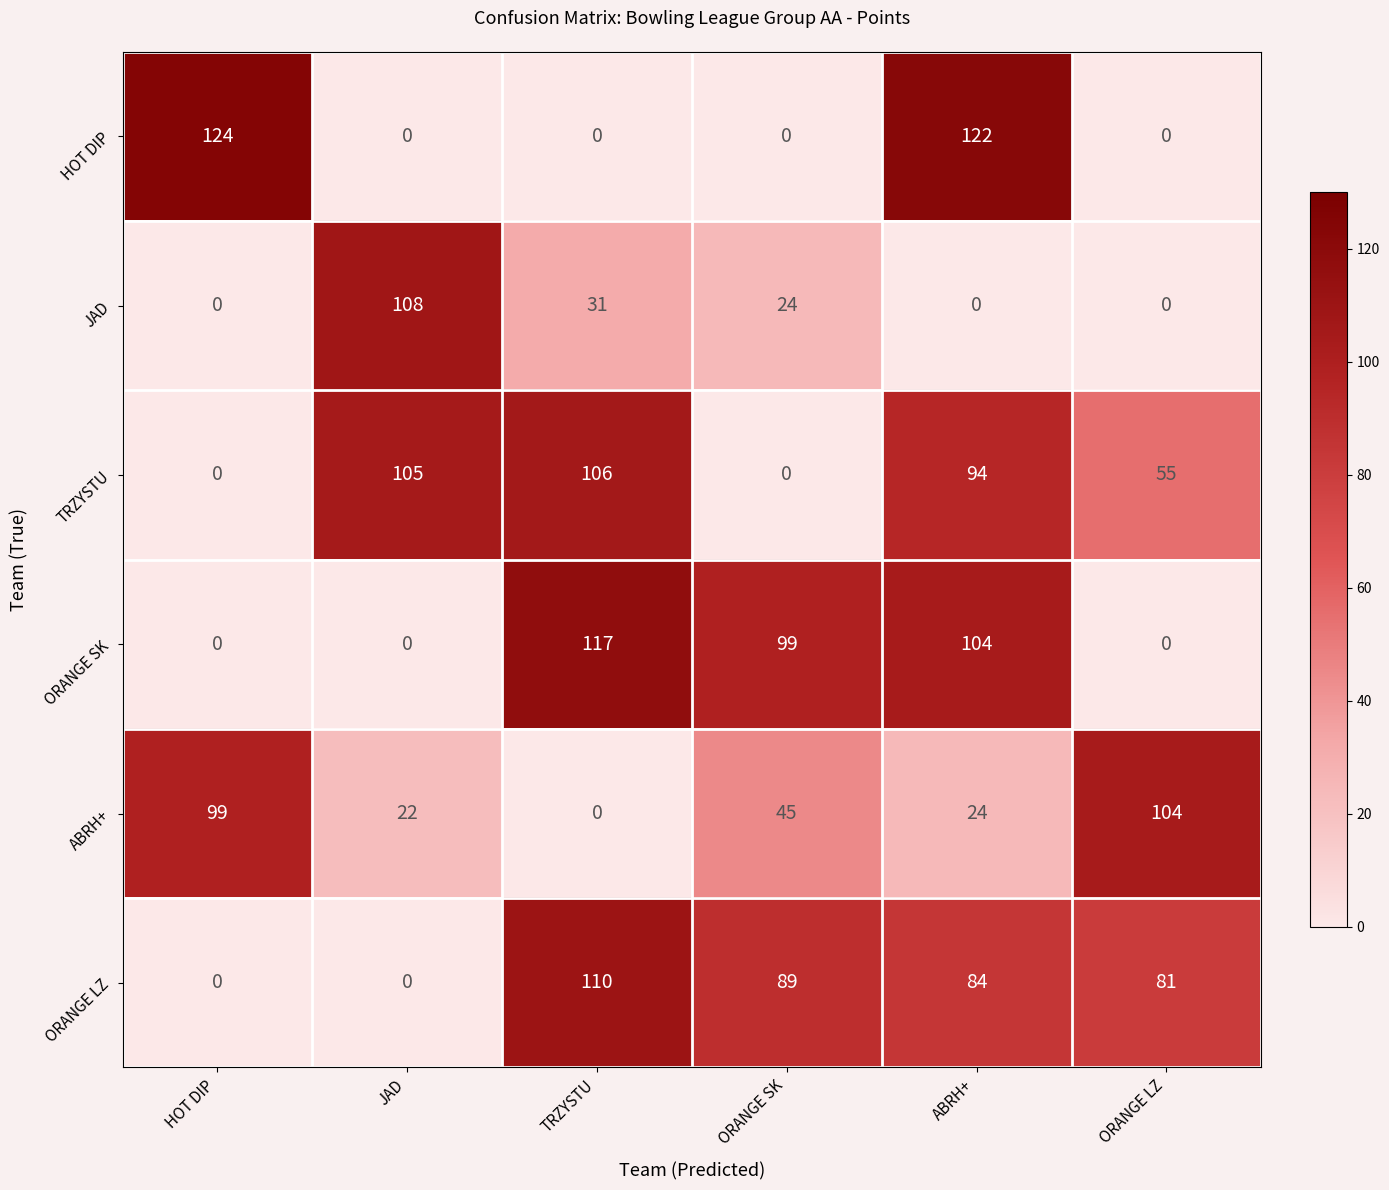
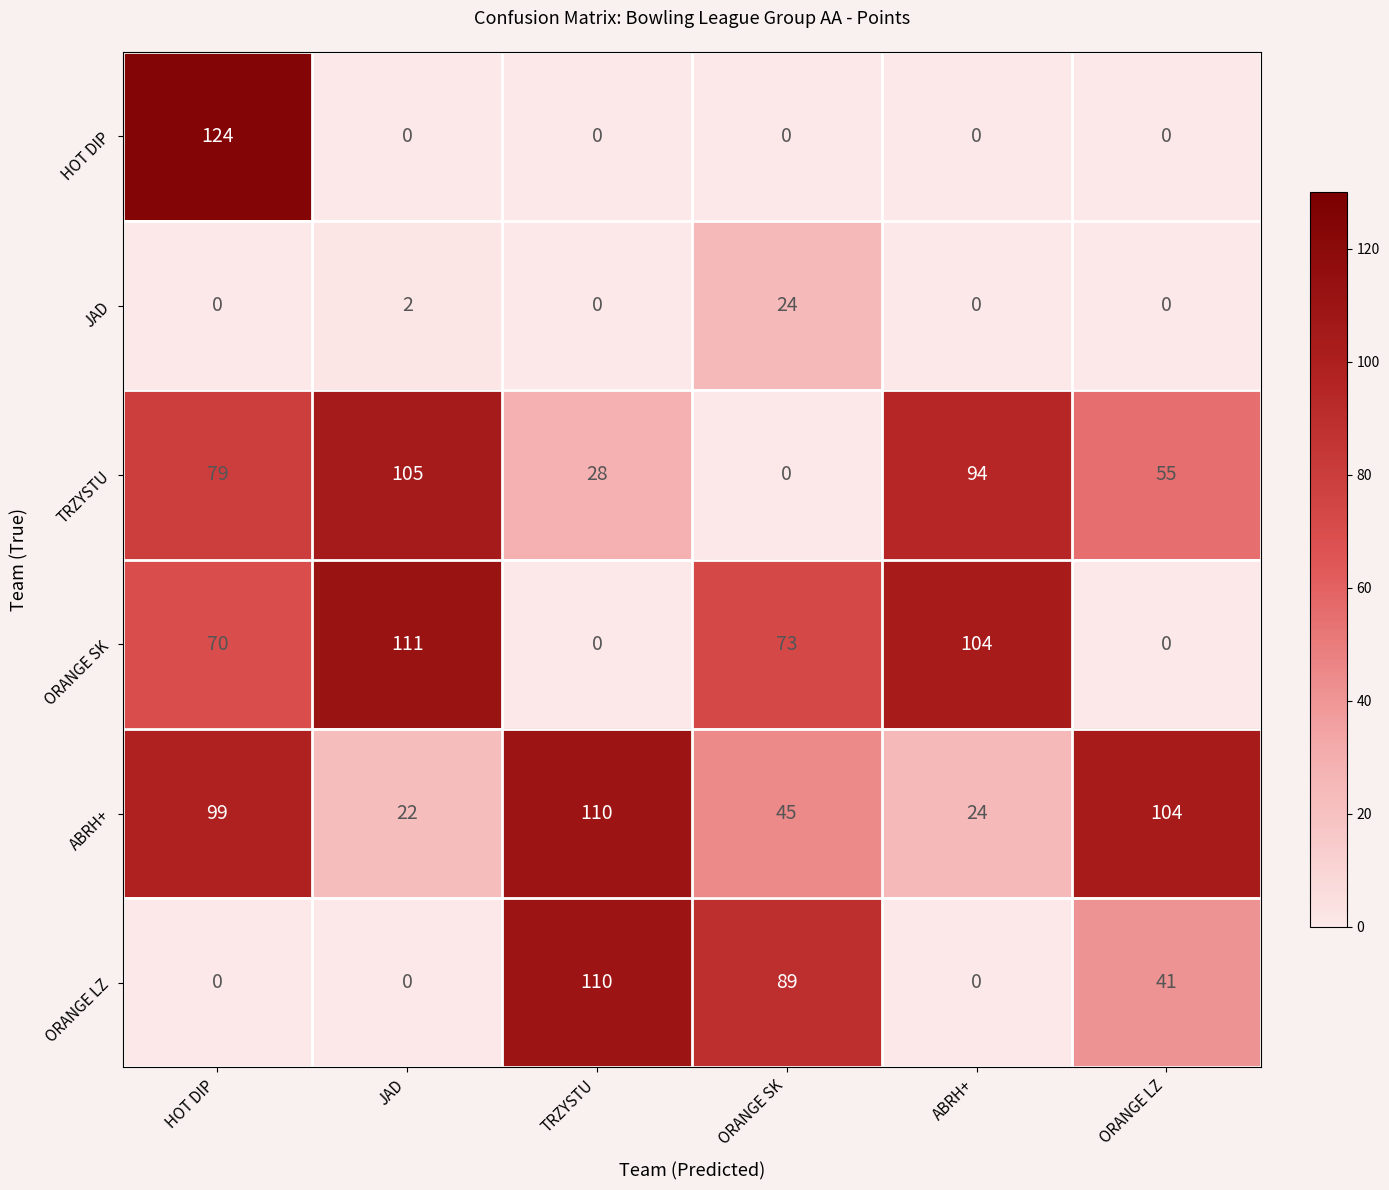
  {
    "HOT DIP": {
      "HOT DIP": 124,
      "JAD": 0,
      "TRZYSTU": 0,
      "ORANGE SK": 0,
-     "ABRH+": 122,
+     "ABRH+": 0,
      "ORANGE LZ": 0
    },
    "JAD": {
      "HOT DIP": 0,
-     "JAD": 108,
-     "TRZYSTU": 31,
+     "JAD": 2,
+     "TRZYSTU": 0,
      "ORANGE SK": 24,
      "ABRH+": 0,
      "ORANGE LZ": 0
    },
    "TRZYSTU": {
-     "HOT DIP": 0,
+     "HOT DIP": 79,
      "JAD": 105,
-     "TRZYSTU": 106,
+     "TRZYSTU": 28,
      "ORANGE SK": 0,
      "ABRH+": 94,
      "ORANGE LZ": 55
    },
    "ORANGE SK": {
-     "HOT DIP": 0,
-     "JAD": 0,
-     "TRZYSTU": 117,
-     "ORANGE SK": 99,
+     "HOT DIP": 70,
+     "JAD": 111,
+     "TRZYSTU": 0,
+     "ORANGE SK": 73,
      "ABRH+": 104,
      "ORANGE LZ": 0
    },
    "ABRH+": {
      "HOT DIP": 99,
      "JAD": 22,
-     "TRZYSTU": 0,
+     "TRZYSTU": 110,
      "ORANGE SK": 45,
      "ABRH+": 24,
      "ORANGE LZ": 104
    },
    "ORANGE LZ": {
      "HOT DIP": 0,
      "JAD": 0,
      "TRZYSTU": 110,
      "ORANGE SK": 89,
-     "ABRH+": 84,
-     "ORANGE LZ": 81
+     "ABRH+": 0,
+     "ORANGE LZ": 41
    }
  }
